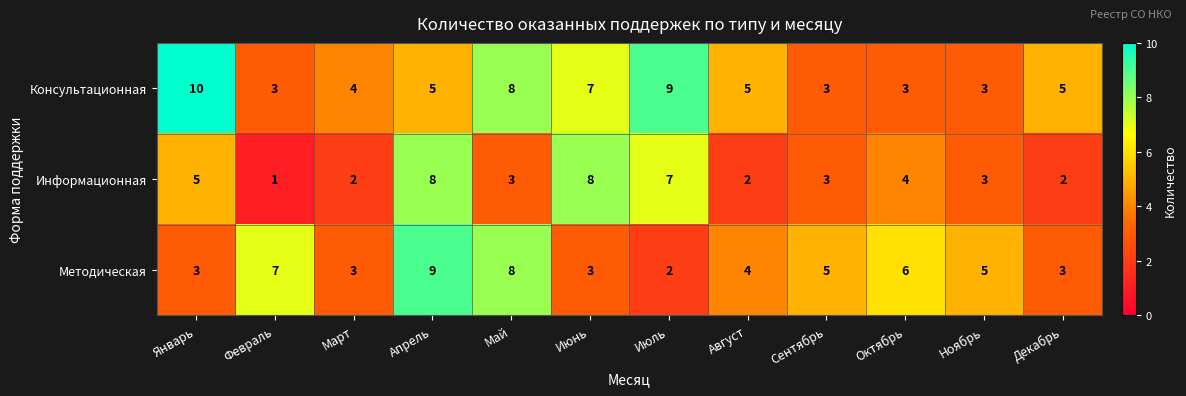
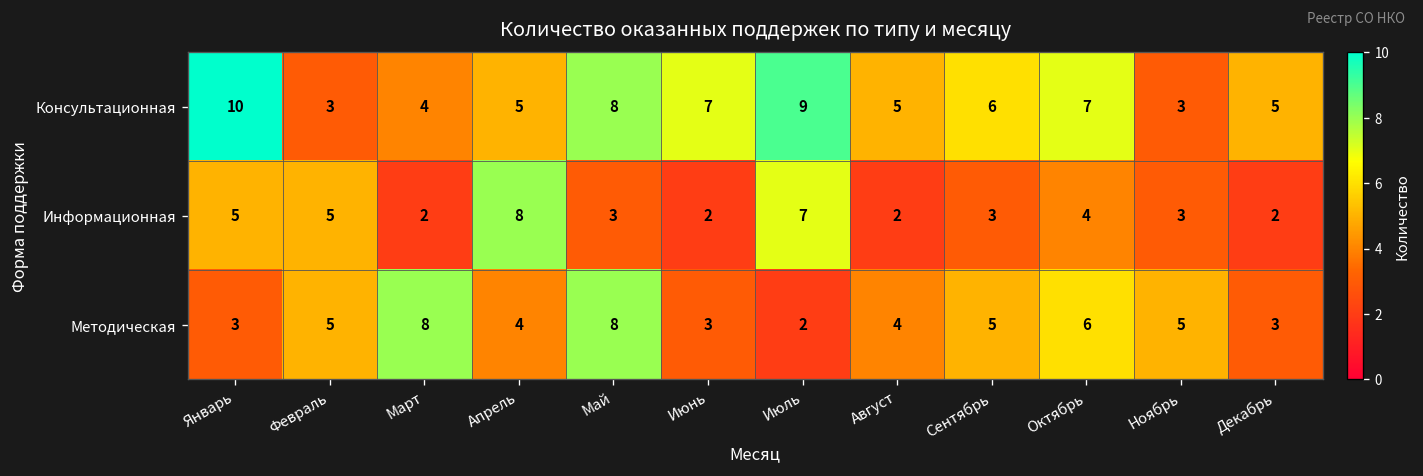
  {
    "Консультационная": {
      "Январь": 10,
      "Февраль": 3,
      "Март": 4,
      "Апрель": 5,
      "Май": 8,
      "Июнь": 7,
      "Июль": 9,
      "Август": 5,
-     "Сентябрь": 3,
-     "Октябрь": 3,
+     "Сентябрь": 6,
+     "Октябрь": 7,
      "Ноябрь": 3,
      "Декабрь": 5
    },
    "Информационная": {
      "Январь": 5,
-     "Февраль": 1,
+     "Февраль": 5,
      "Март": 2,
      "Апрель": 8,
      "Май": 3,
-     "Июнь": 8,
+     "Июнь": 2,
      "Июль": 7,
      "Август": 2,
      "Сентябрь": 3,
      "Октябрь": 4,
      "Ноябрь": 3,
      "Декабрь": 2
    },
    "Методическая": {
      "Январь": 3,
-     "Февраль": 7,
-     "Март": 3,
-     "Апрель": 9,
+     "Февраль": 5,
+     "Март": 8,
+     "Апрель": 4,
      "Май": 8,
      "Июнь": 3,
      "Июль": 2,
      "Август": 4,
      "Сентябрь": 5,
      "Октябрь": 6,
      "Ноябрь": 5,
      "Декабрь": 3
    }
  }
